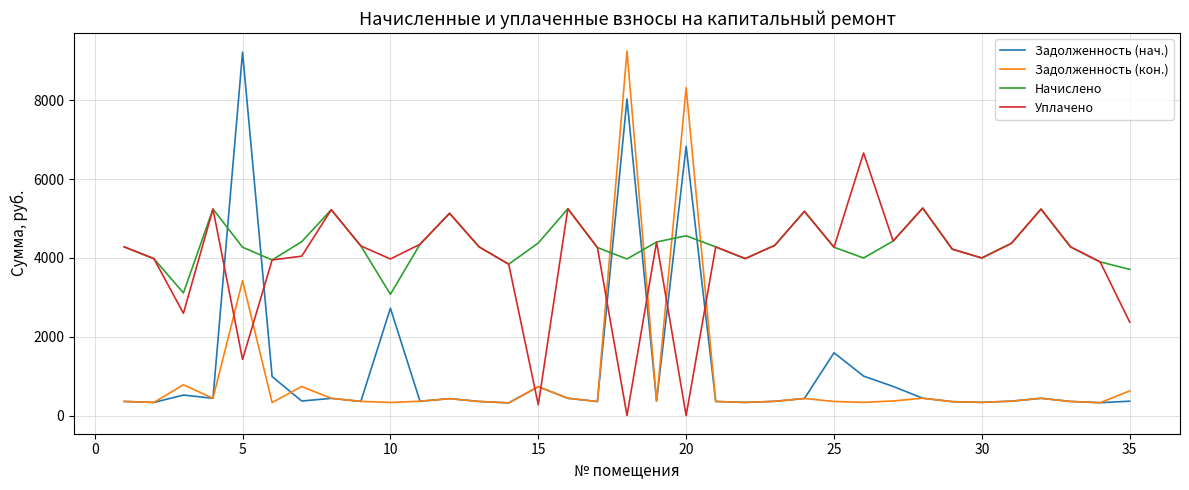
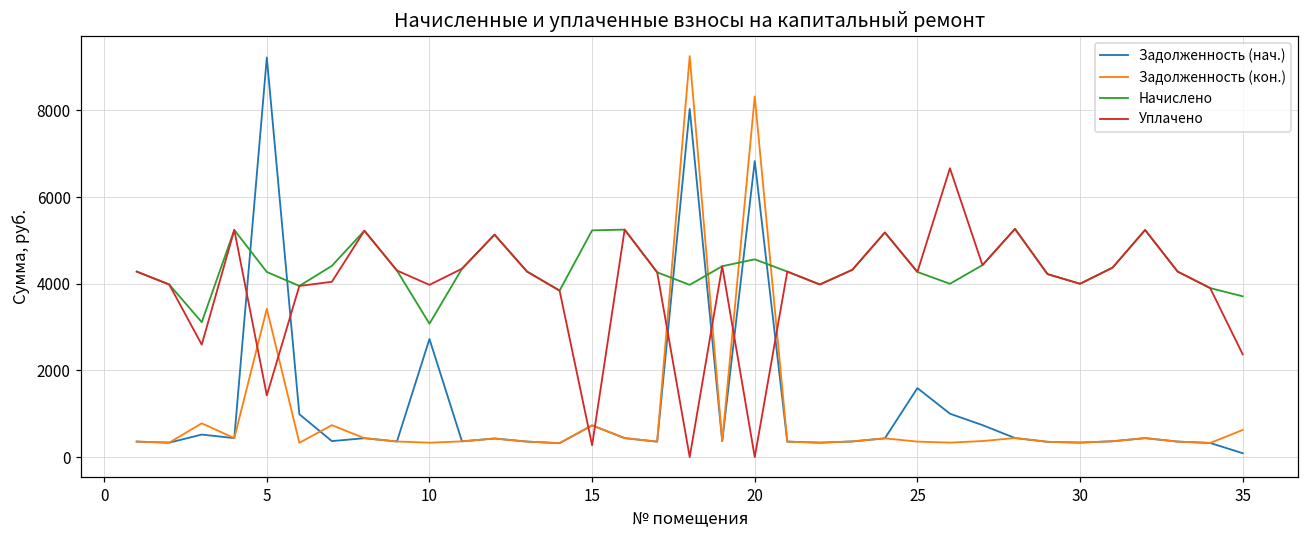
  {
    "Задолженность (нач.)": {
      "5": 9200,
      "10": 2700,
      "20": 6800,
      "25": 1600,
-     "35": 400
+     "35": 100
    },
    "Задолженность (кон.)": {
      "5": 3400,
      "10": 300,
      "20": 8300,
      "25": 400,
      "35": 600
    },
    "Начислено": {
      "5": 4300,
      "10": 3100,
-     "15": 4400,
+     "15": 5200,
      "20": 4600,
      "35": 3700
    },
    "Уплачено": {
      "5": 1400,
      "10": 4000,
      "15": 300,
      "20": 0,
      "35": 2400
    }
  }
